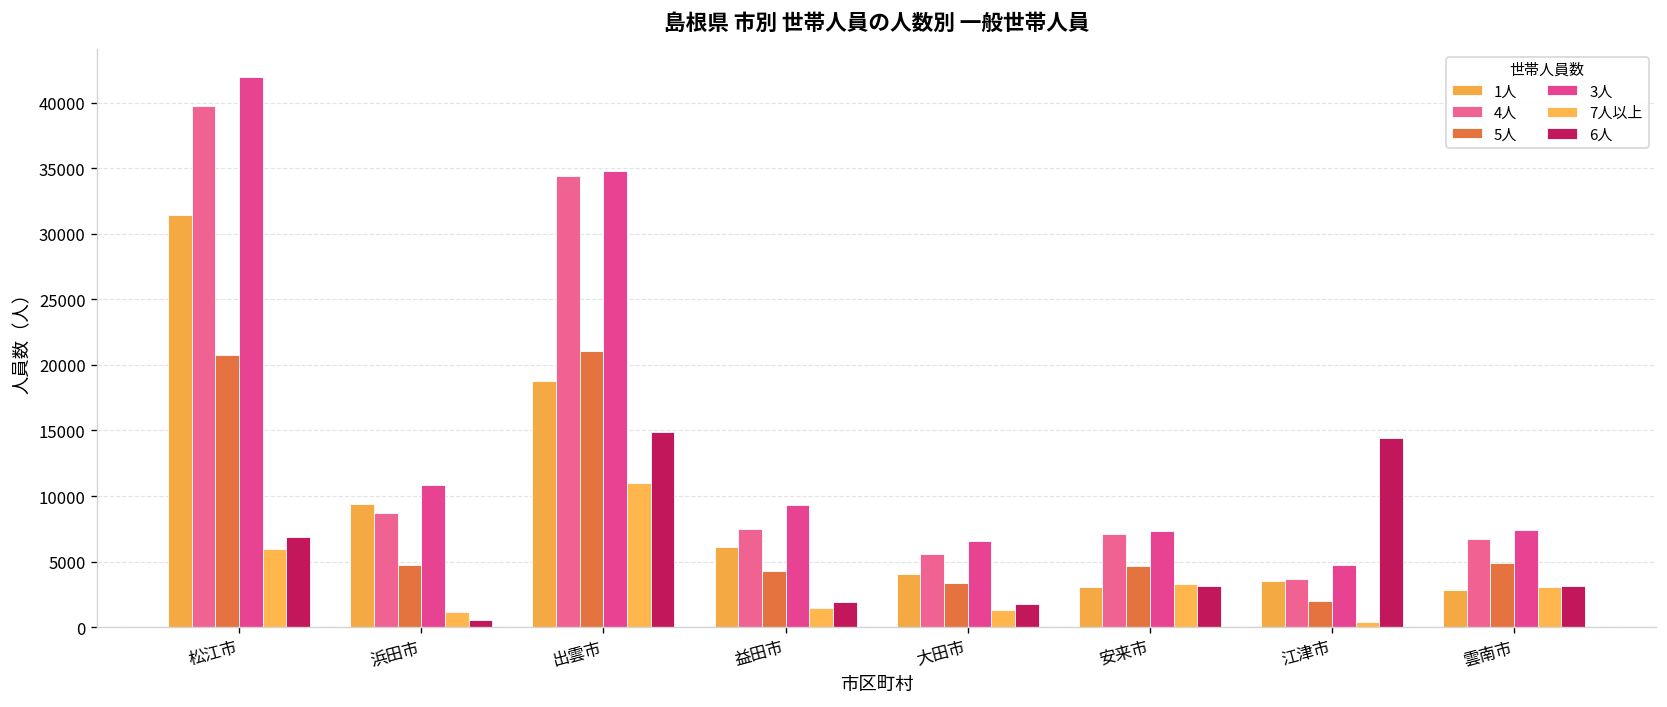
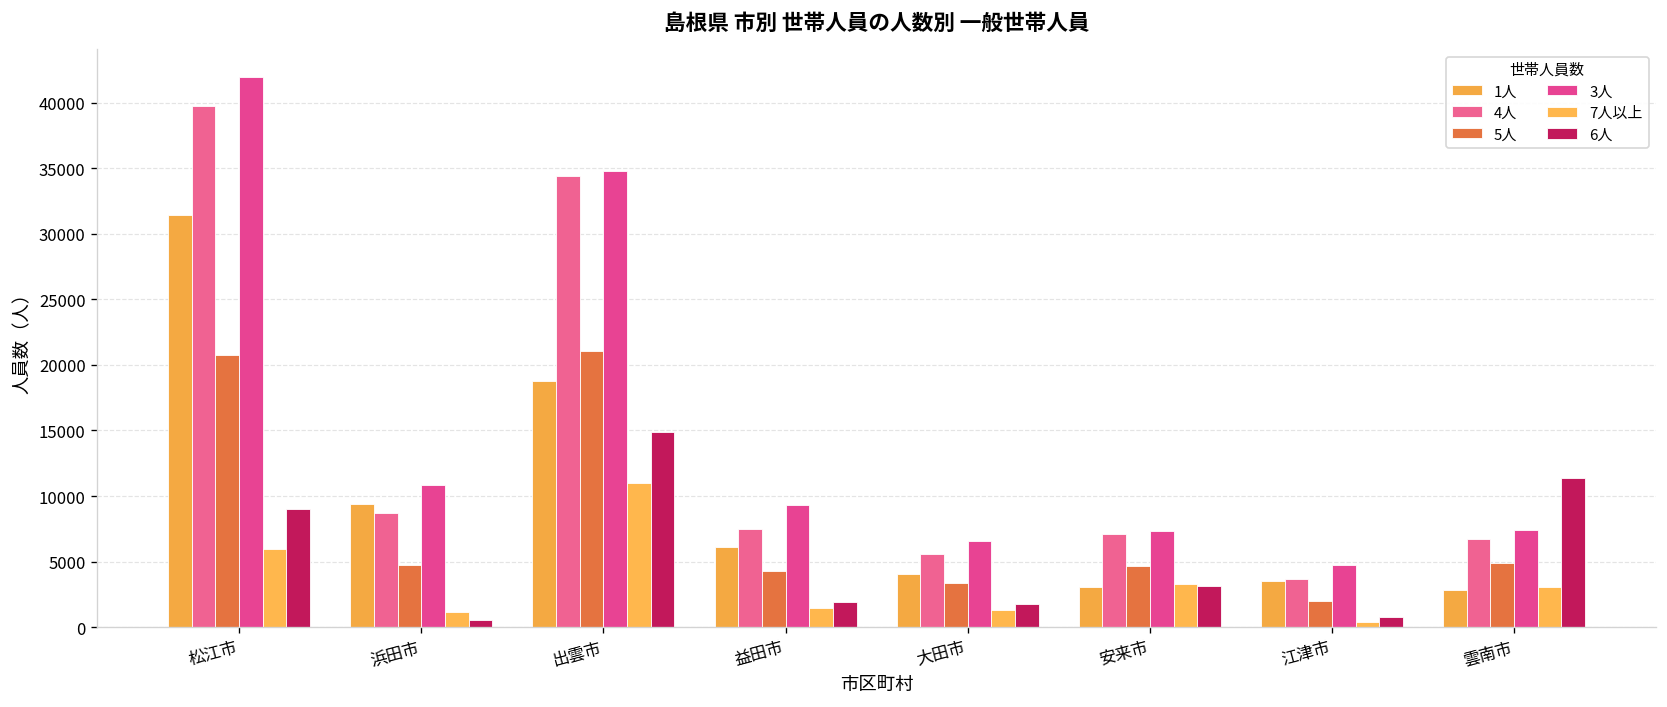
  {
    "6人": {
-     "松江市": 6900,
+     "松江市": 9000,
      "浜田市": 600,
      "出雲市": 14900,
      "益田市": 1900,
      "大田市": 1700,
      "安来市": 3200,
-     "江津市": 14500,
-     "雲南市": 3100
+     "江津市": 800,
+     "雲南市": 11400
    }
  }
